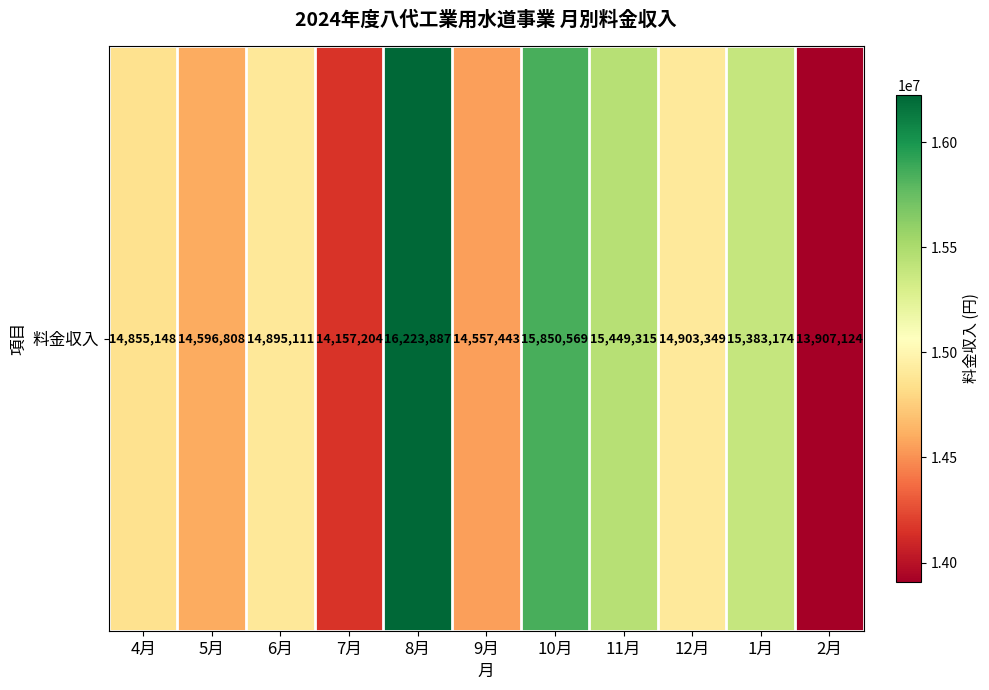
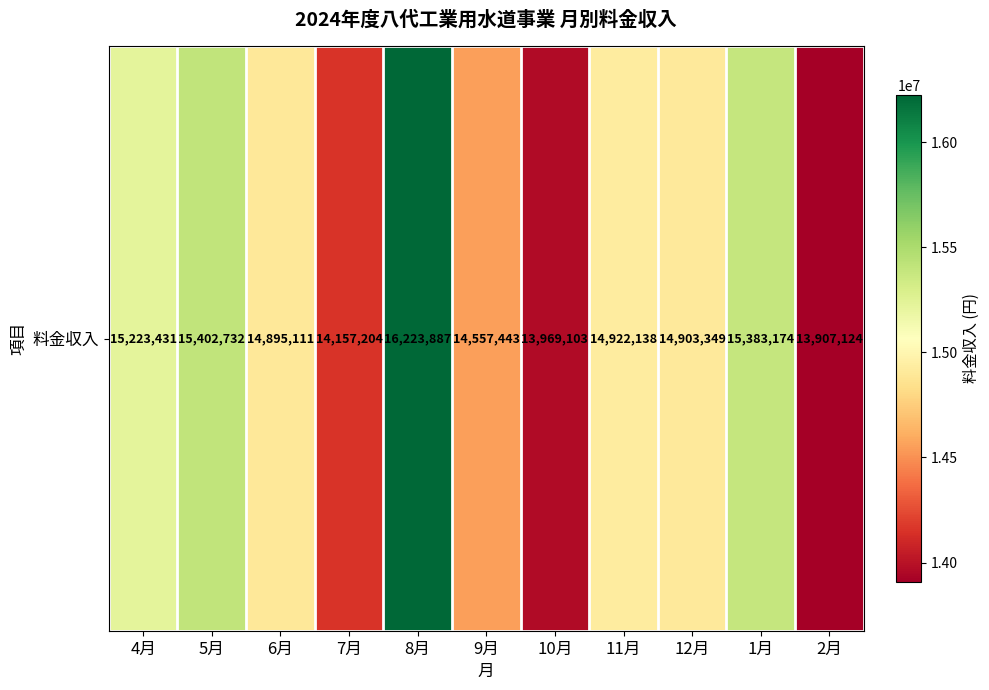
  {
    "料金収入": {
-     "4月": "14,855,148",
-     "5月": "14,596,808",
+     "4月": "15,223,431",
+     "5月": "15,402,732",
      "6月": "14,895,111",
      "7月": "14,157,204",
      "8月": "16,223,887",
      "9月": "14,557,443",
-     "10月": "15,850,569",
-     "11月": "15,449,315",
+     "10月": "13,969,103",
+     "11月": "14,922,138",
      "12月": "14,903,349",
      "1月": "15,383,174",
      "2月": "13,907,124"
    }
  }
